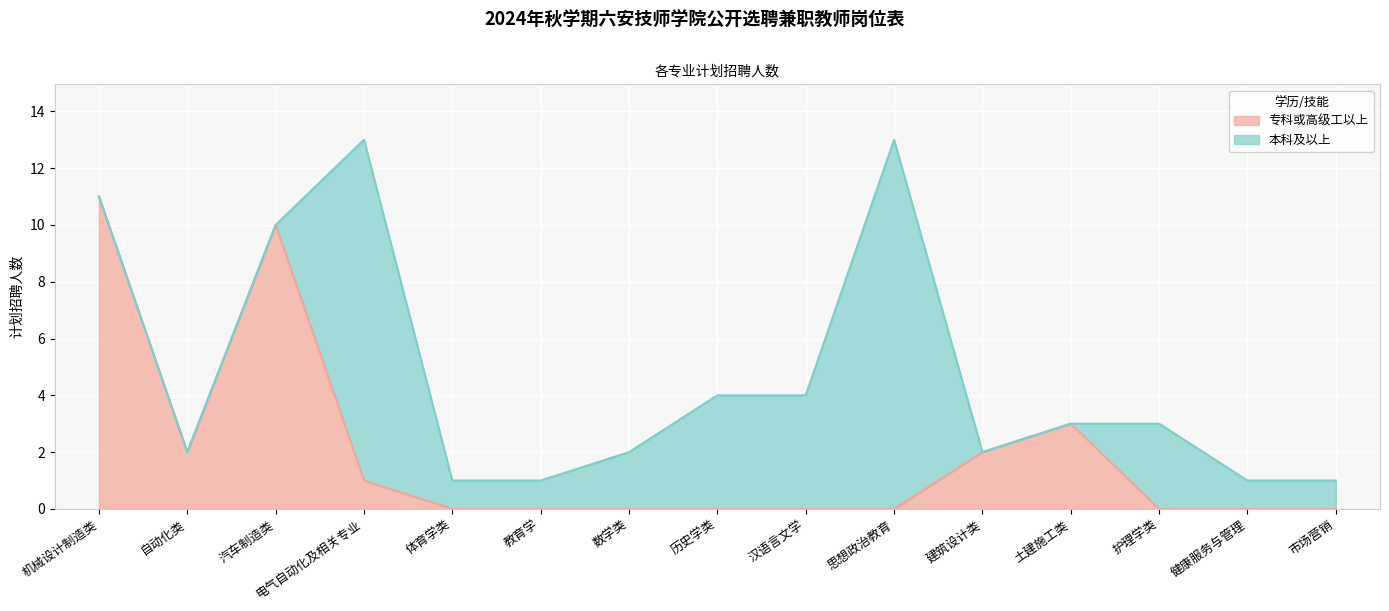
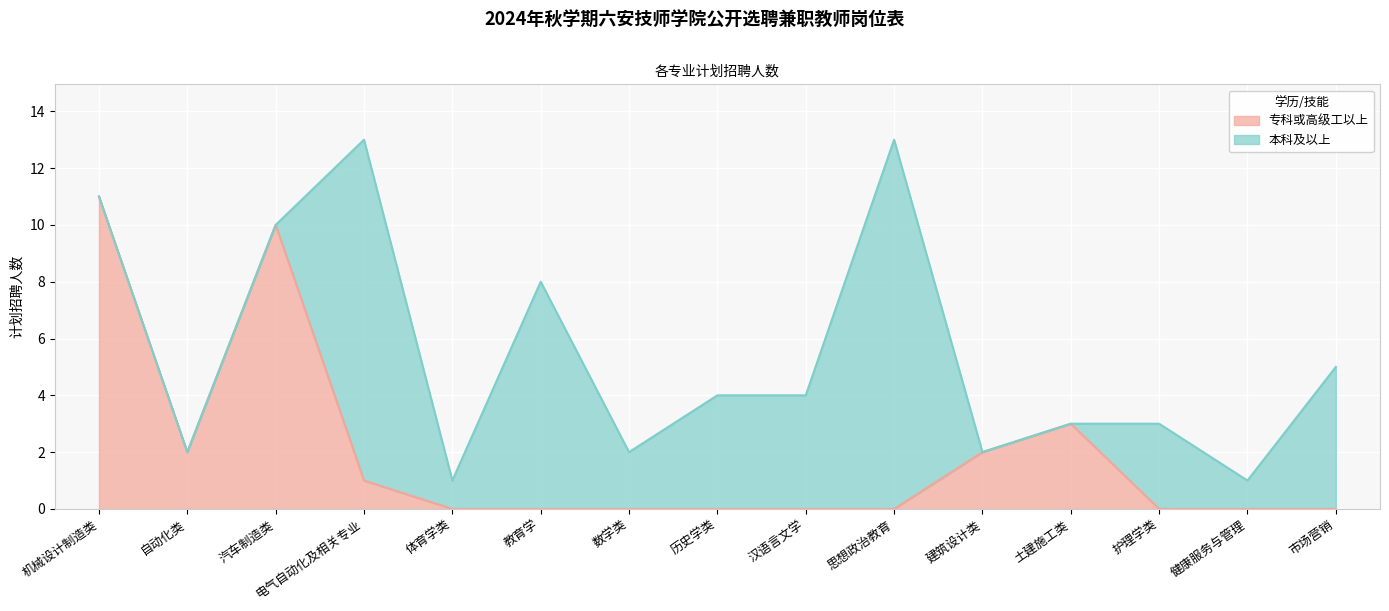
  {
    "专科或高级工以上": {
      "电气自动化及相关专业": 1,
      "体育学类": 0,
      "教育学": 0,
      "数学类": 0,
      "历史学类": 0,
      "汉语言文学": 0,
      "思想政治教育": 0,
      "护理学类": 0,
      "健康服务与管理": 0,
      "市场营销": 0
    },
    "本科及以上": {
      "电气自动化及相关专业": 13,
      "体育学类": 1,
-     "教育学": 1,
+     "教育学": 8,
      "数学类": 2,
      "历史学类": 4,
      "汉语言文学": 4,
      "思想政治教育": 13,
      "护理学类": 3,
      "健康服务与管理": 1,
-     "市场营销": 1
+     "市场营销": 5
    }
  }
